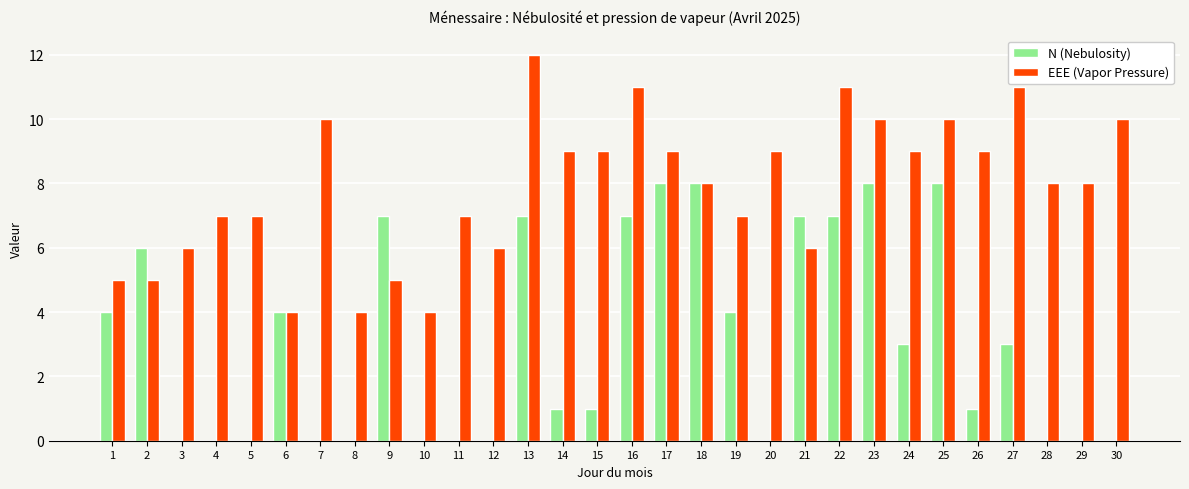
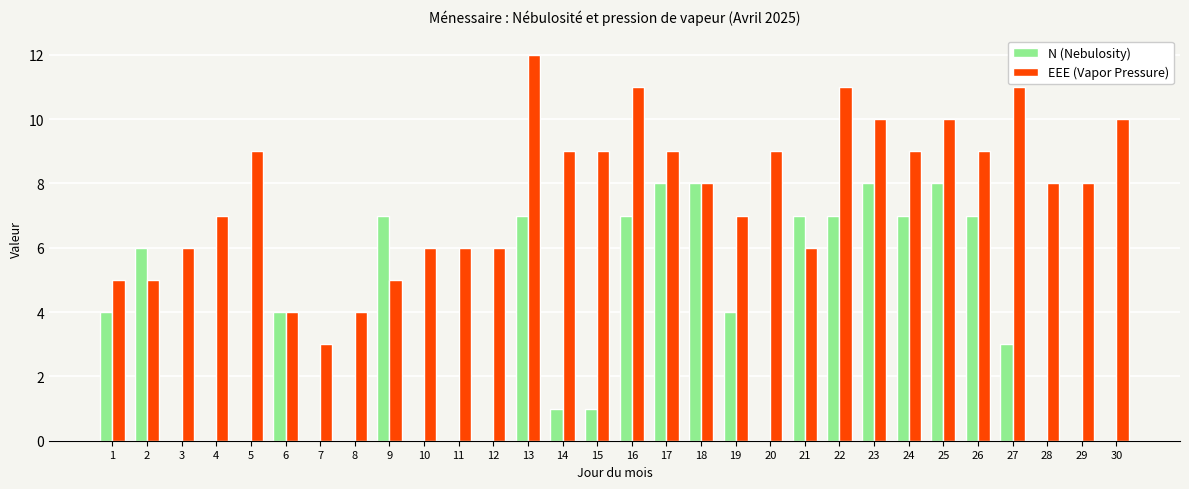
  {
    "N (Nebulosity)": {
      "1": 4,
      "2": 6,
      "3": 0,
      "4": 0,
      "5": 0,
      "6": 4,
      "7": 0,
      "8": 0,
      "9": 7,
      "10": 0,
      "11": 0,
      "12": 0,
      "13": 7,
      "14": 1,
      "15": 1,
      "16": 7,
      "17": 8,
      "18": 8,
      "19": 4,
      "20": 0,
      "21": 7,
      "22": 7,
      "23": 8,
-     "24": 3,
+     "24": 7,
      "25": 8,
-     "26": 1,
+     "26": 7,
      "27": 3,
      "28": 0,
      "29": 0,
      "30": 0
    },
    "EEE (Vapor Pressure)": {
      "1": 5,
      "2": 5,
      "3": 6,
      "4": 7,
-     "5": 7,
+     "5": 9,
      "6": 4,
-     "7": 10,
+     "7": 3,
      "8": 4,
      "9": 5,
-     "10": 4,
-     "11": 7,
+     "10": 6,
+     "11": 6,
      "12": 6,
      "13": 12,
      "14": 9,
      "15": 9,
      "16": 11,
      "17": 9,
      "18": 8,
      "19": 7,
      "20": 9,
      "21": 6,
      "22": 11,
      "23": 10,
      "24": 9,
      "25": 10,
      "26": 9,
      "27": 11,
      "28": 8,
      "29": 8,
      "30": 10
    }
  }
